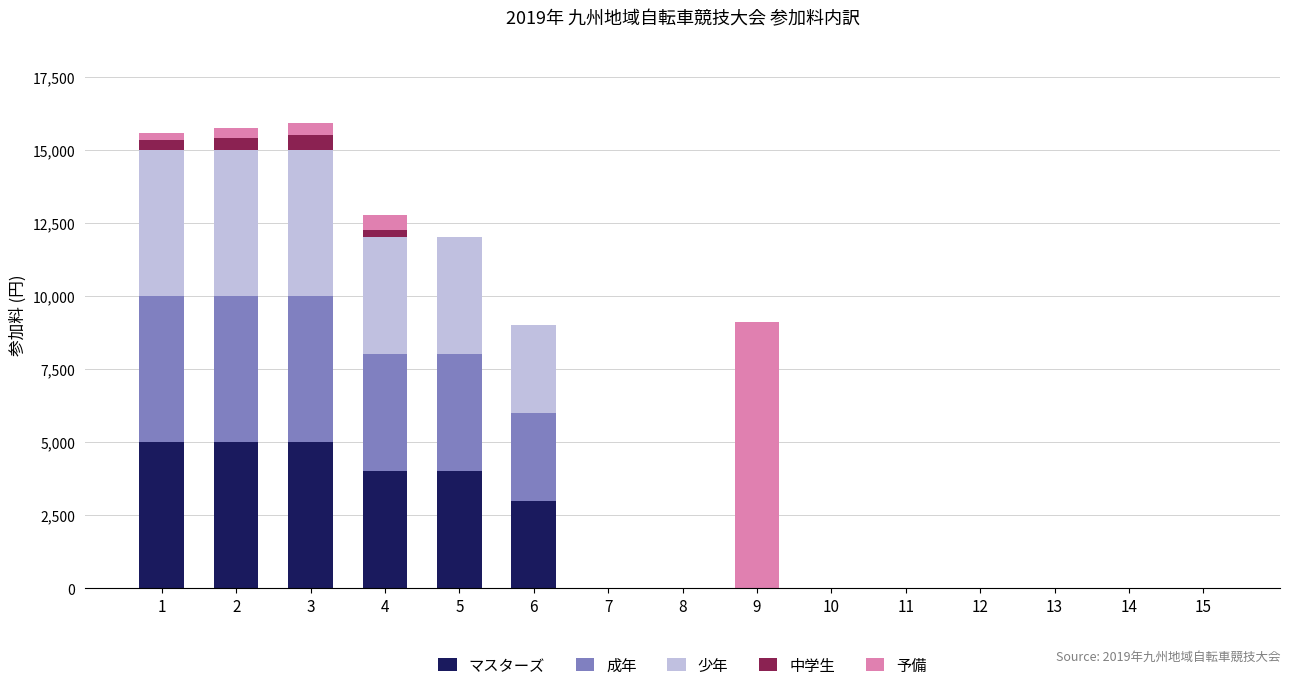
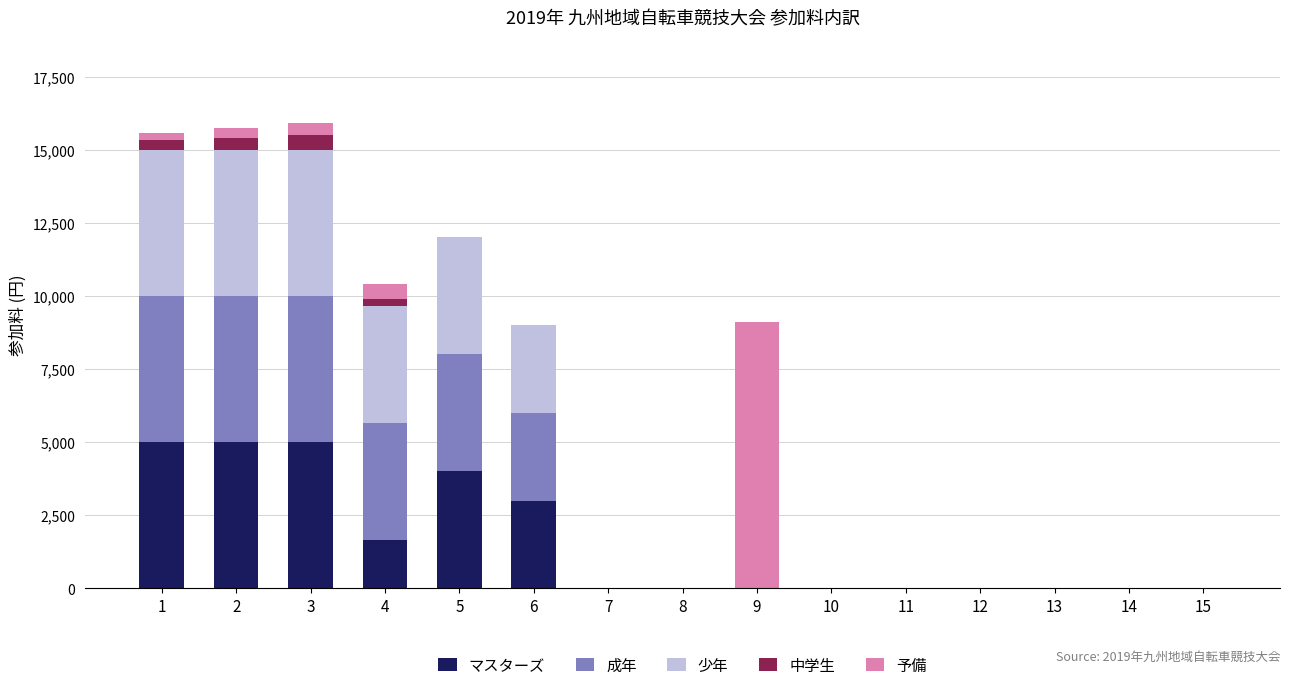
  {
    "マスターズ": {
      "1": "5,000",
      "2": "5,000",
      "3": "5,000",
-     "4": "4,000",
+     "4": "1,600",
      "5": "4,000",
      "6": "3,000",
      "7": "0",
      "8": "0",
      "9": "0",
      "10": "0",
      "11": "0",
      "12": "0",
      "13": "0",
      "14": "0",
      "15": "0"
    },
    "成年": {
      "1": "5,000",
      "2": "5,000",
      "3": "5,000",
      "4": "4,000",
      "5": "4,000",
      "6": "3,000",
      "7": "0",
      "8": "0",
      "9": "0",
      "10": "0",
      "11": "0",
      "12": "0",
      "13": "0",
      "14": "0",
      "15": "0"
    },
    "少年": {
      "1": "5,000",
      "2": "5,000",
      "3": "5,000",
      "4": "4,000",
      "5": "4,000",
      "6": "3,000",
      "7": "0",
      "8": "0",
      "9": "0",
      "10": "0",
      "11": "0",
      "12": "0",
      "13": "0",
      "14": "0",
      "15": "0"
    },
    "中学生": {
      "1": "300",
      "2": "400",
      "3": "500",
      "4": "300",
      "5": "0",
      "6": "0",
      "7": "0",
      "8": "0",
      "9": "0",
      "10": "0",
      "11": "0",
      "12": "0",
      "13": "0",
      "14": "0",
      "15": "0"
    },
    "予備": {
      "1": "300",
      "2": "300",
      "3": "400",
      "4": "500",
      "5": "0",
      "6": "0",
      "7": "0",
      "8": "0",
      "9": "9,100",
      "10": "0",
      "11": "0",
      "12": "0",
      "13": "0",
      "14": "0",
      "15": "0"
    }
  }
